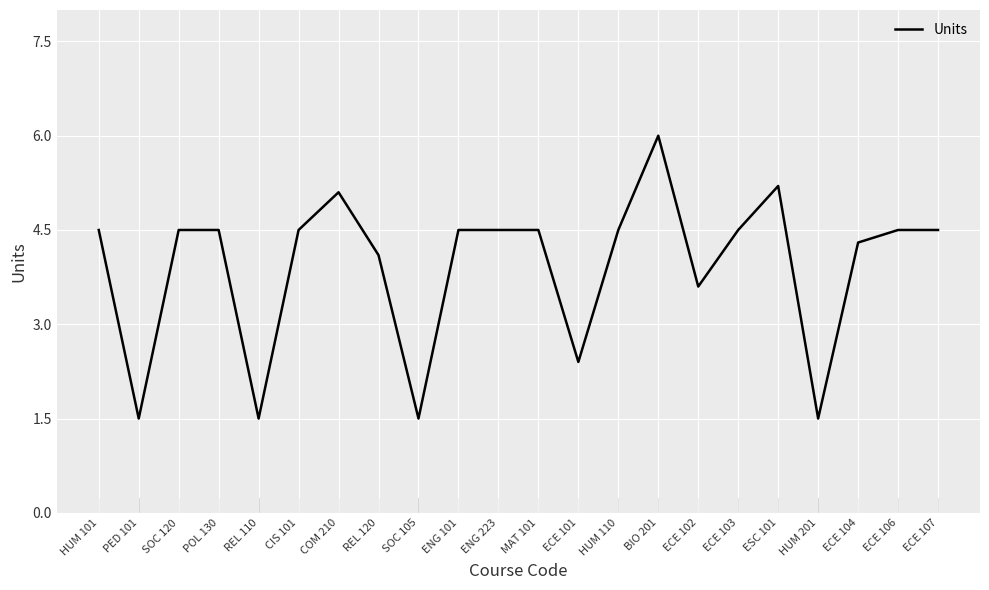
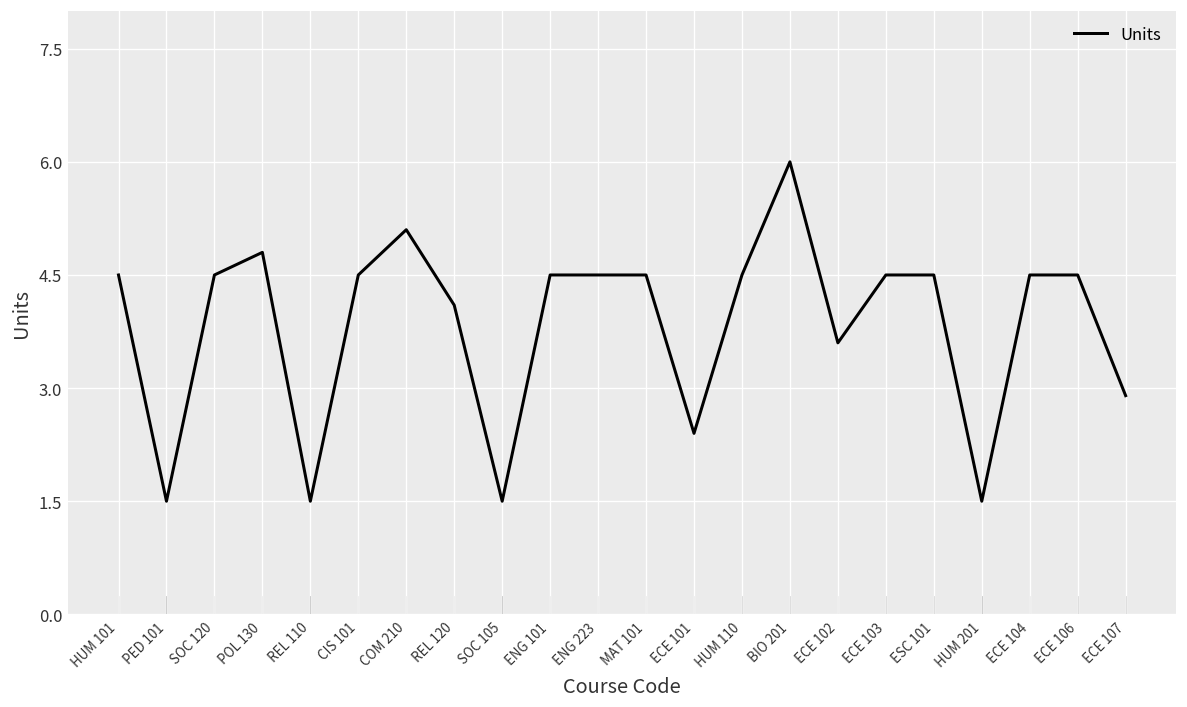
  {
    "HUM 101": 4.5,
    "PED 101": 1.5,
    "SOC 120": 4.5,
-   "POL 130": 4.5,
+   "POL 130": 4.8,
    "REL 110": 1.5,
    "CIS 101": 4.5,
    "COM 210": 5.1,
    "REL 120": 4.1,
    "SOC 105": 1.5,
    "ENG 101": 4.5,
    "ENG 223": 4.5,
    "MAT 101": 4.5,
    "ECE 101": 2.4,
    "HUM 110": 4.5,
    "BIO 201": 6.0,
    "ECE 102": 3.6,
    "ECE 103": 4.5,
-   "ESC 101": 5.2,
+   "ESC 101": 4.5,
    "HUM 201": 1.5,
-   "ECE 104": 4.3,
+   "ECE 104": 4.5,
    "ECE 106": 4.5,
-   "ECE 107": 4.5
+   "ECE 107": 2.9
  }
